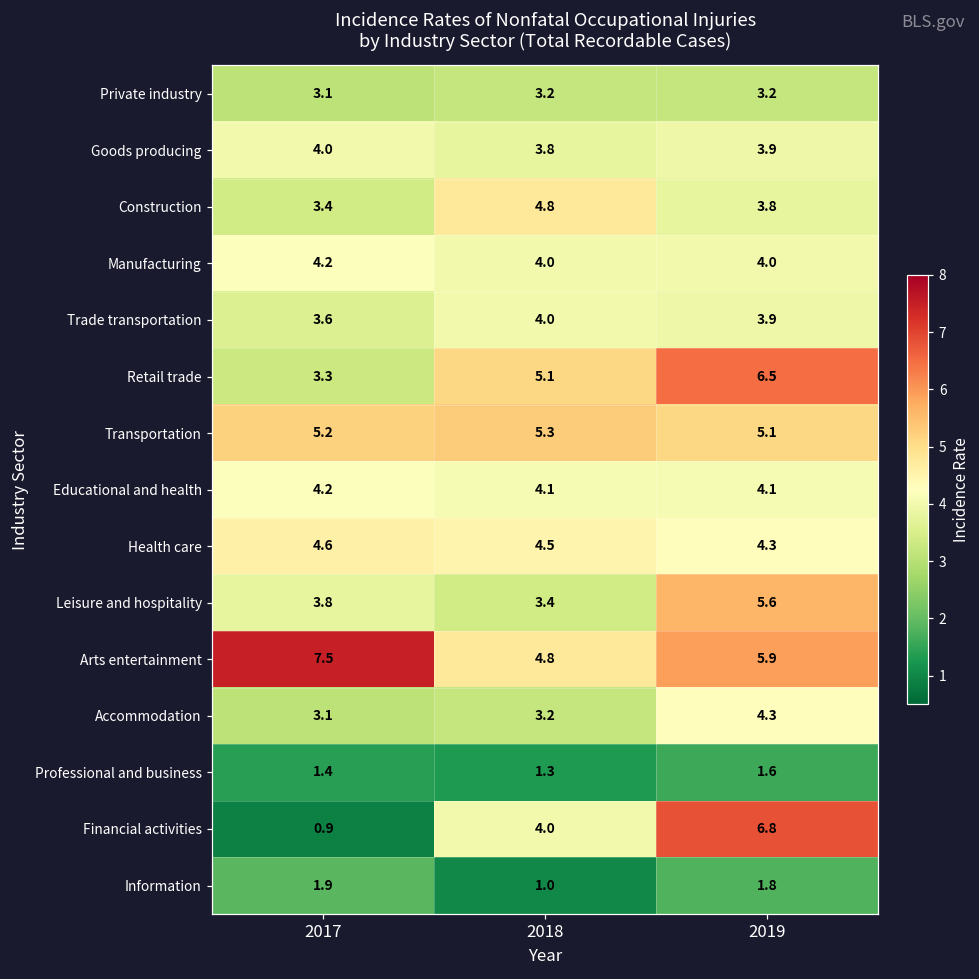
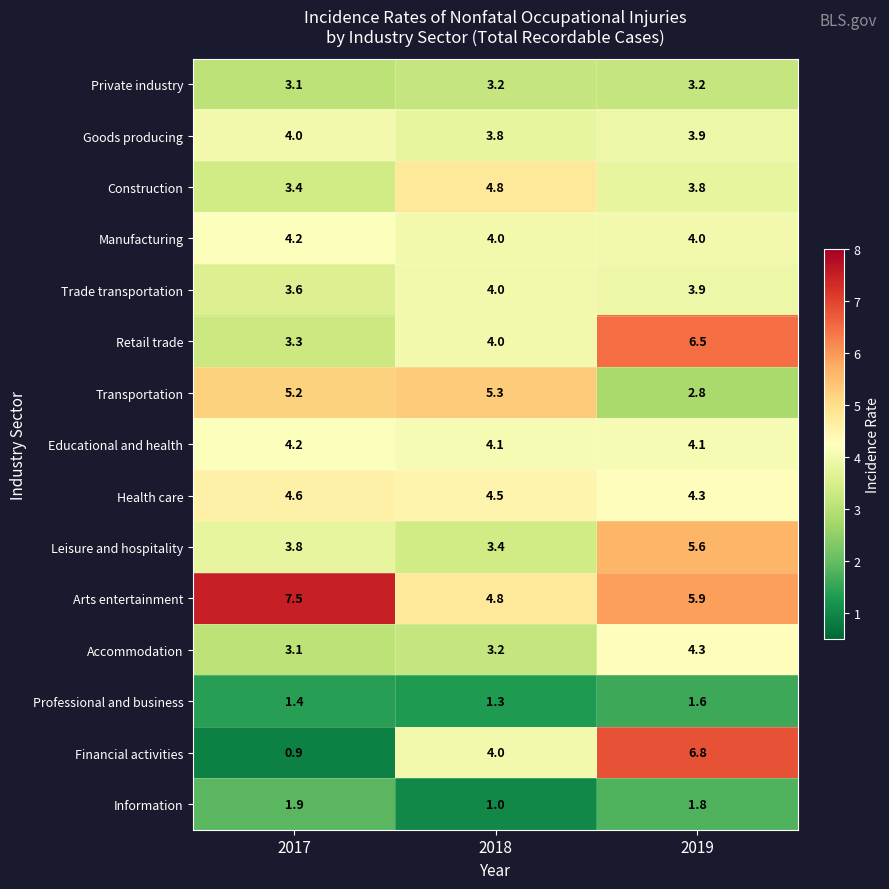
  {
    "Private industry": {
      "2017": 3.1,
      "2018": 3.2,
      "2019": 3.2
    },
    "Goods producing": {
      "2017": 4.0,
      "2018": 3.8,
      "2019": 3.9
    },
    "Construction": {
      "2017": 3.4,
      "2018": 4.8,
      "2019": 3.8
    },
    "Manufacturing": {
      "2017": 4.2,
      "2018": 4.0,
      "2019": 4.0
    },
    "Trade transportation": {
      "2017": 3.6,
      "2018": 4.0,
      "2019": 3.9
    },
    "Retail trade": {
      "2017": 3.3,
-     "2018": 5.1,
+     "2018": 4.0,
      "2019": 6.5
    },
    "Transportation": {
      "2017": 5.2,
      "2018": 5.3,
-     "2019": 5.1
+     "2019": 2.8
    },
    "Educational and health": {
      "2017": 4.2,
      "2018": 4.1,
      "2019": 4.1
    },
    "Health care": {
      "2017": 4.6,
      "2018": 4.5,
      "2019": 4.3
    },
    "Leisure and hospitality": {
      "2017": 3.8,
      "2018": 3.4,
      "2019": 5.6
    },
    "Arts entertainment": {
      "2017": 7.5,
      "2018": 4.8,
      "2019": 5.9
    },
    "Accommodation": {
      "2017": 3.1,
      "2018": 3.2,
      "2019": 4.3
    },
    "Professional and business": {
      "2017": 1.4,
      "2018": 1.3,
      "2019": 1.6
    },
    "Financial activities": {
      "2017": 0.9,
      "2018": 4.0,
      "2019": 6.8
    },
    "Information": {
      "2017": 1.9,
      "2018": 1.0,
      "2019": 1.8
    }
  }
